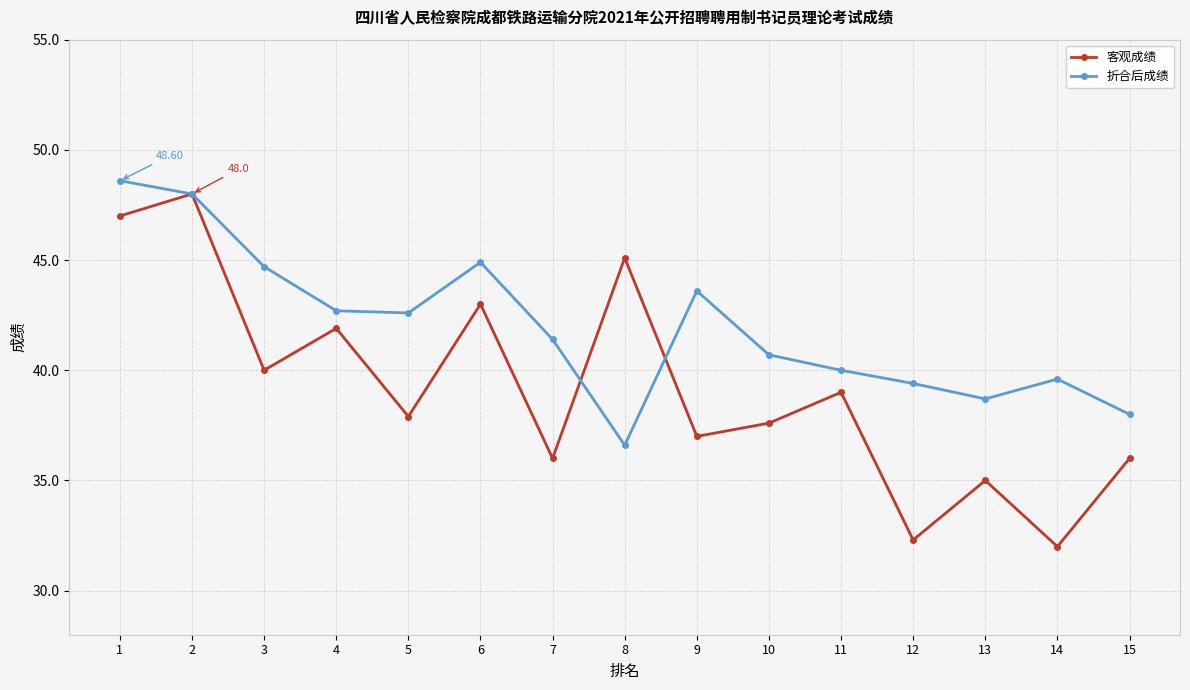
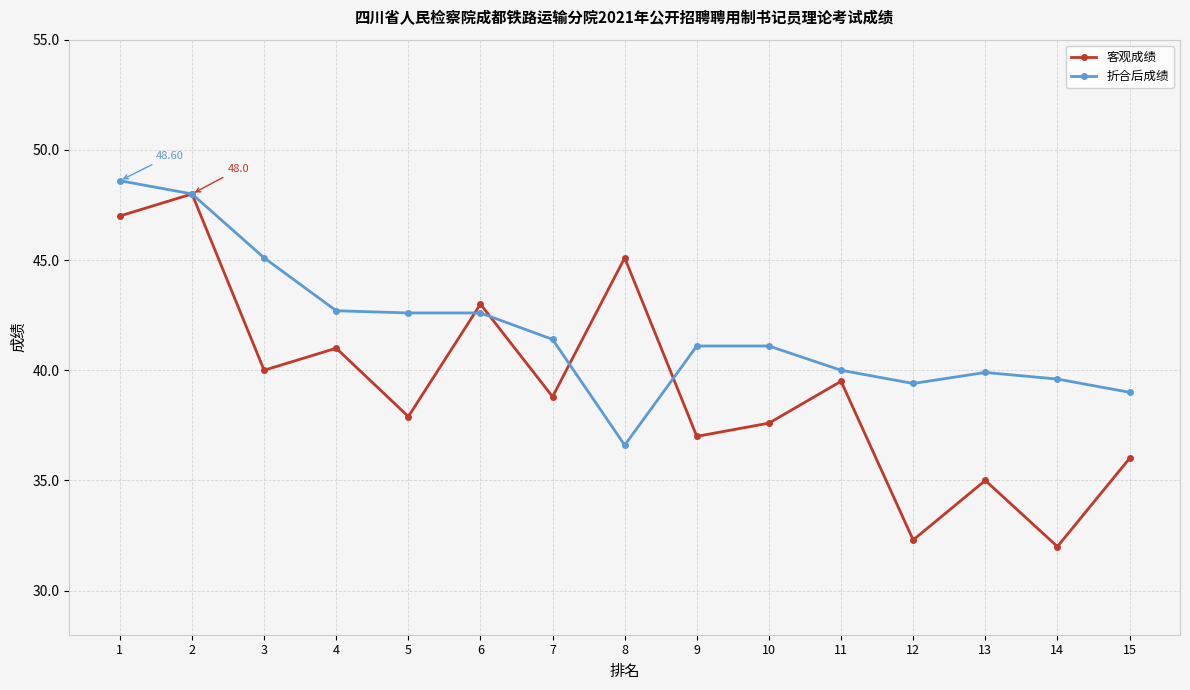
  {
    "客观成绩": {
      "1": 47.0,
      "3": 40.0,
-     "4": 41.9,
+     "4": 41.0,
      "5": 37.9,
      "6": 43.0,
-     "7": 36.0,
+     "7": 38.8,
      "8": 45.1,
      "9": 37.0,
      "10": 37.6,
-     "11": 39.0,
+     "11": 39.5,
      "12": 32.3,
      "13": 35.0,
      "14": 32.0,
      "15": 36.0
    },
    "折合后成绩": {
-     "3": 44.7,
+     "3": 45.1,
      "4": 42.7,
      "5": 42.6,
-     "6": 44.9,
+     "6": 42.6,
      "7": 41.4,
      "8": 36.6,
-     "9": 43.6,
-     "10": 40.7,
+     "9": 41.1,
+     "10": 41.1,
      "11": 40.0,
      "12": 39.4,
-     "13": 38.7,
+     "13": 39.9,
      "14": 39.6,
-     "15": 38
+     "15": 39
    }
  }
